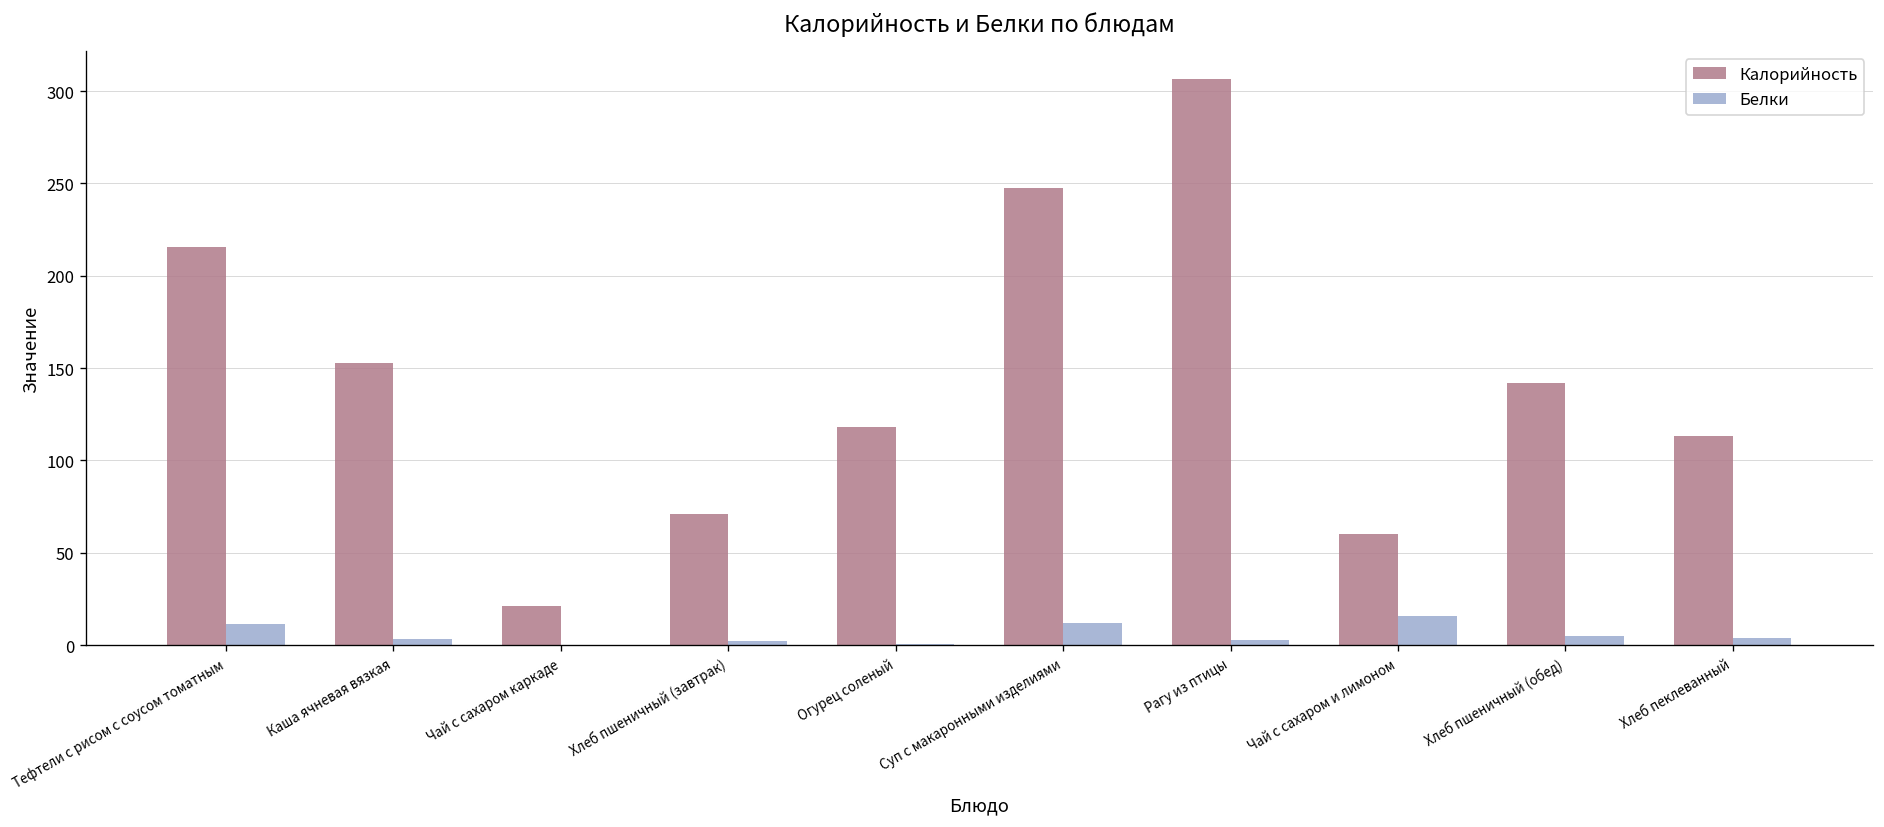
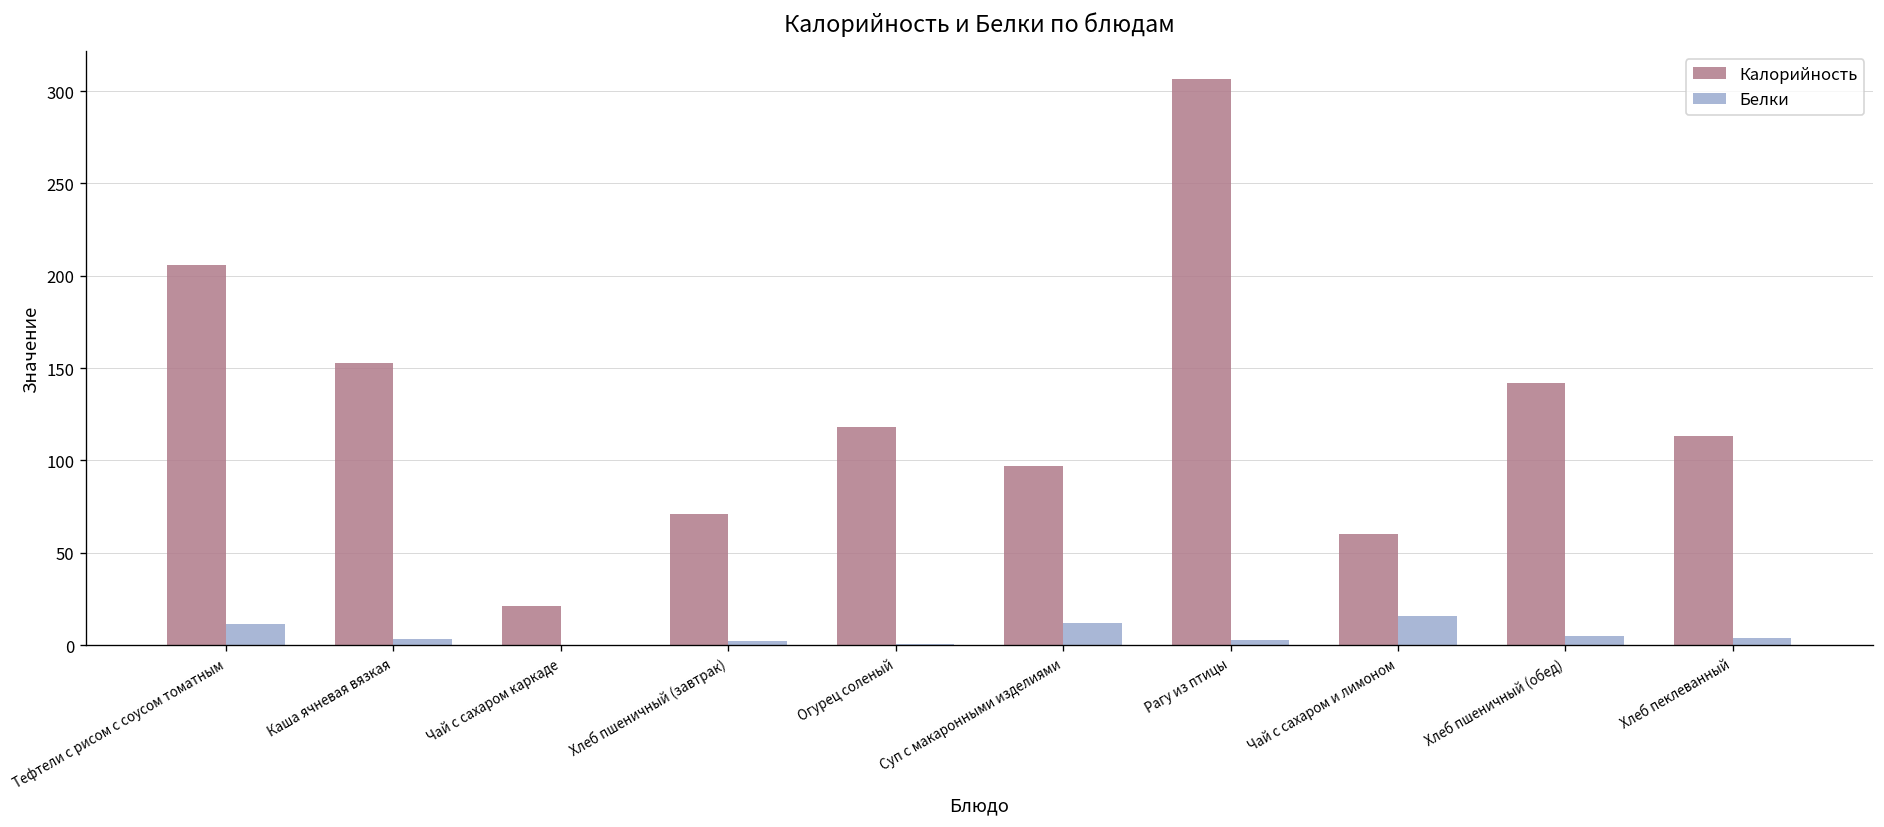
  {
    "Калорийность": {
-     "Тефтели с рисом с соусом томатным": 216,
+     "Тефтели с рисом с соусом томатным": 206,
      "Каша ячневая вязкая": 153,
      "Чай с сахаром каркаде": 21,
      "Хлеб пшеничный (завтрак)": 71,
      "Огурец соленый": 118,
-     "Суп с макаронными изделиями": 247,
+     "Суп с макаронными изделиями": 97,
      "Рагу из птицы": 306,
      "Чай с сахаром и лимоном": 60,
      "Хлеб пшеничный (обед)": 142,
      "Хлеб пеклеванный": 113
    },
    "Белки": {
      "Тефтели с рисом с соусом томатным": 11,
      "Каша ячневая вязкая": 3,
      "Хлеб пшеничный (завтрак)": 2,
      "Суп с макаронными изделиями": 12,
      "Рагу из птицы": 3,
      "Чай с сахаром и лимоном": 16,
      "Хлеб пшеничный (обед)": 5,
      "Хлеб пеклеванный": 4
    }
  }
